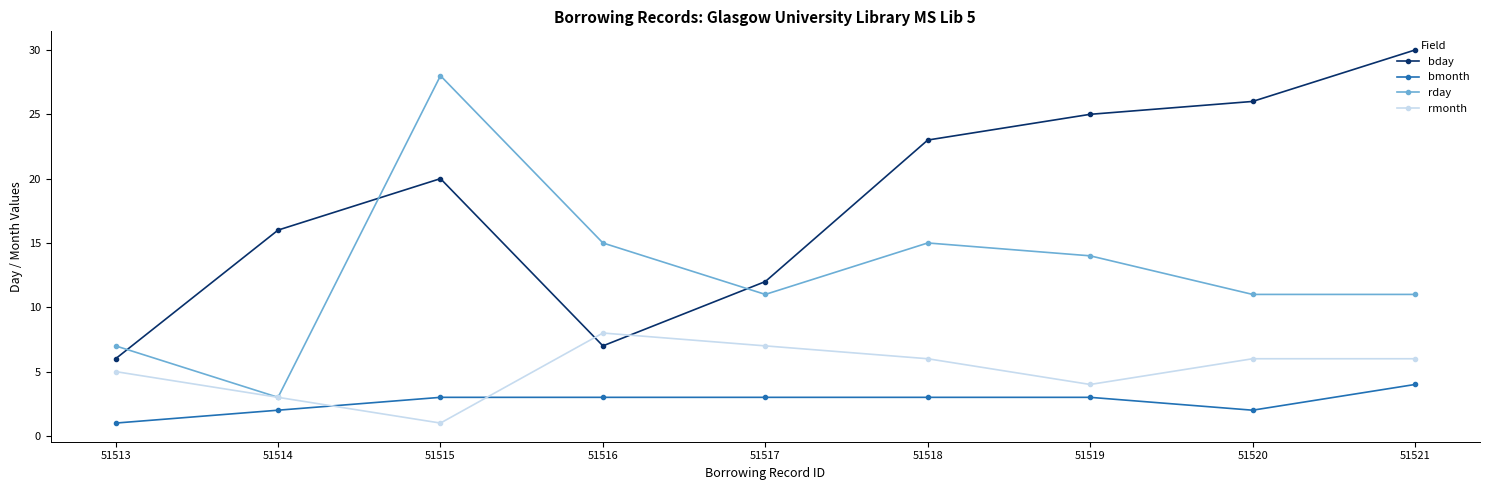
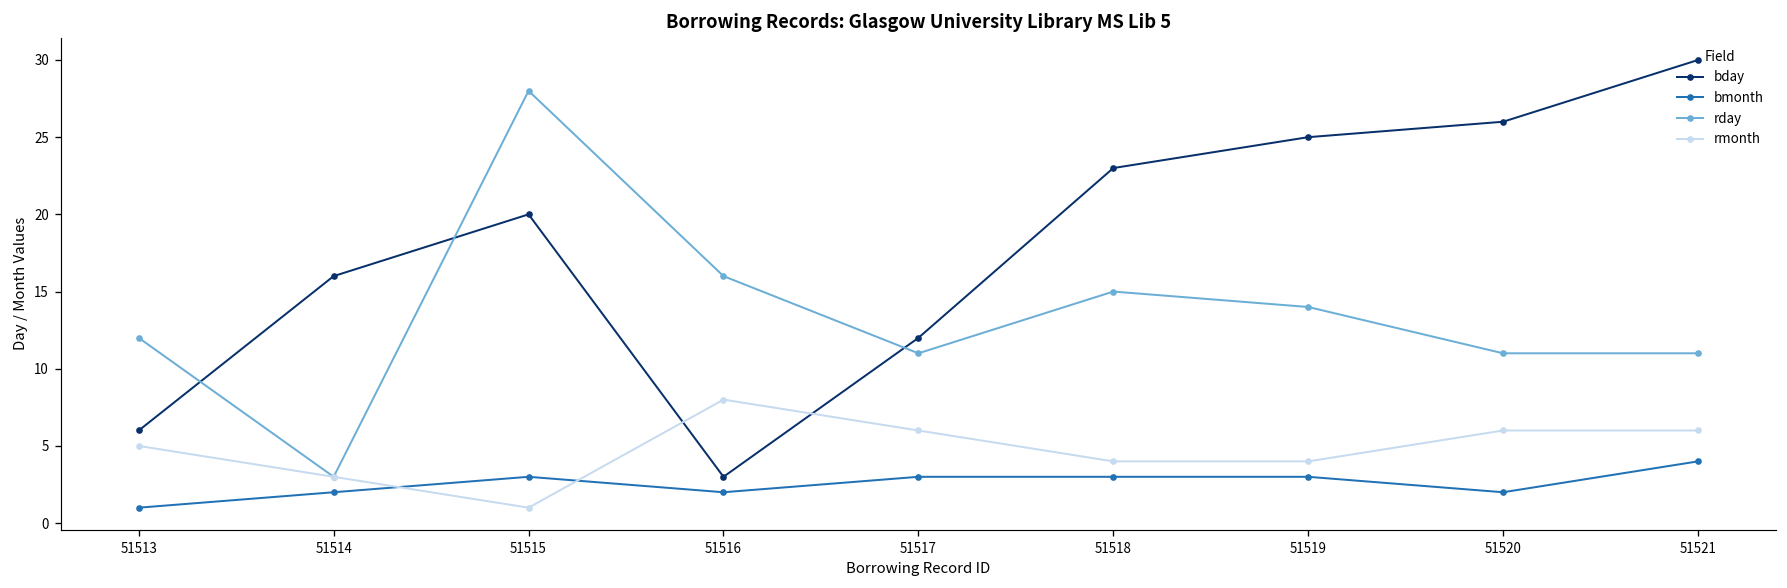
  {
    "bday": {
      "51513": 6,
      "51514": 16,
      "51515": 20,
-     "51516": 7,
+     "51516": 3,
      "51517": 12,
      "51518": 23,
      "51519": 25,
      "51520": 26,
      "51521": 30
    },
    "bmonth": {
      "51513": 1,
      "51514": 2,
      "51515": 3,
-     "51516": 3,
+     "51516": 2,
      "51517": 3,
      "51518": 3,
      "51519": 3,
      "51520": 2,
      "51521": 4
    },
    "rday": {
-     "51513": 7,
+     "51513": 12,
      "51515": 28,
-     "51516": 15,
+     "51516": 16,
      "51517": 11,
      "51518": 15,
      "51519": 14,
      "51520": 11,
      "51521": 11
    },
    "rmonth": {
      "51513": 5,
      "51515": 1,
      "51516": 8,
-     "51517": 7,
-     "51518": 6,
+     "51517": 6,
+     "51518": 4,
      "51519": 4,
      "51520": 6,
      "51521": 6
    }
  }
